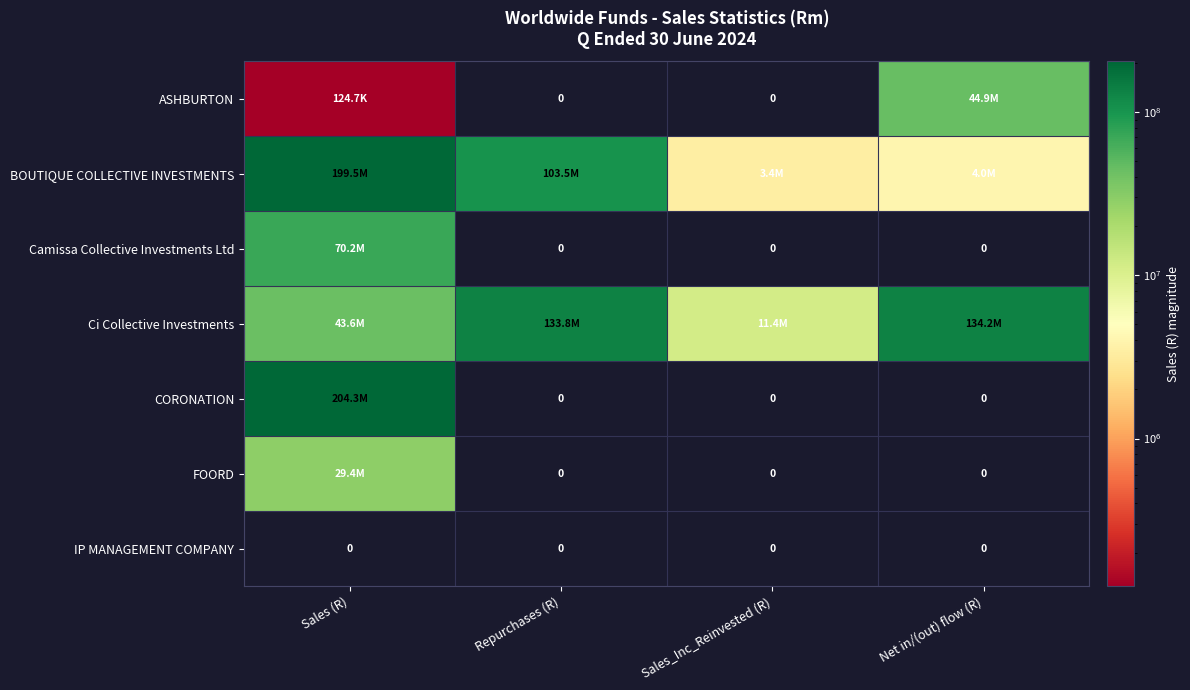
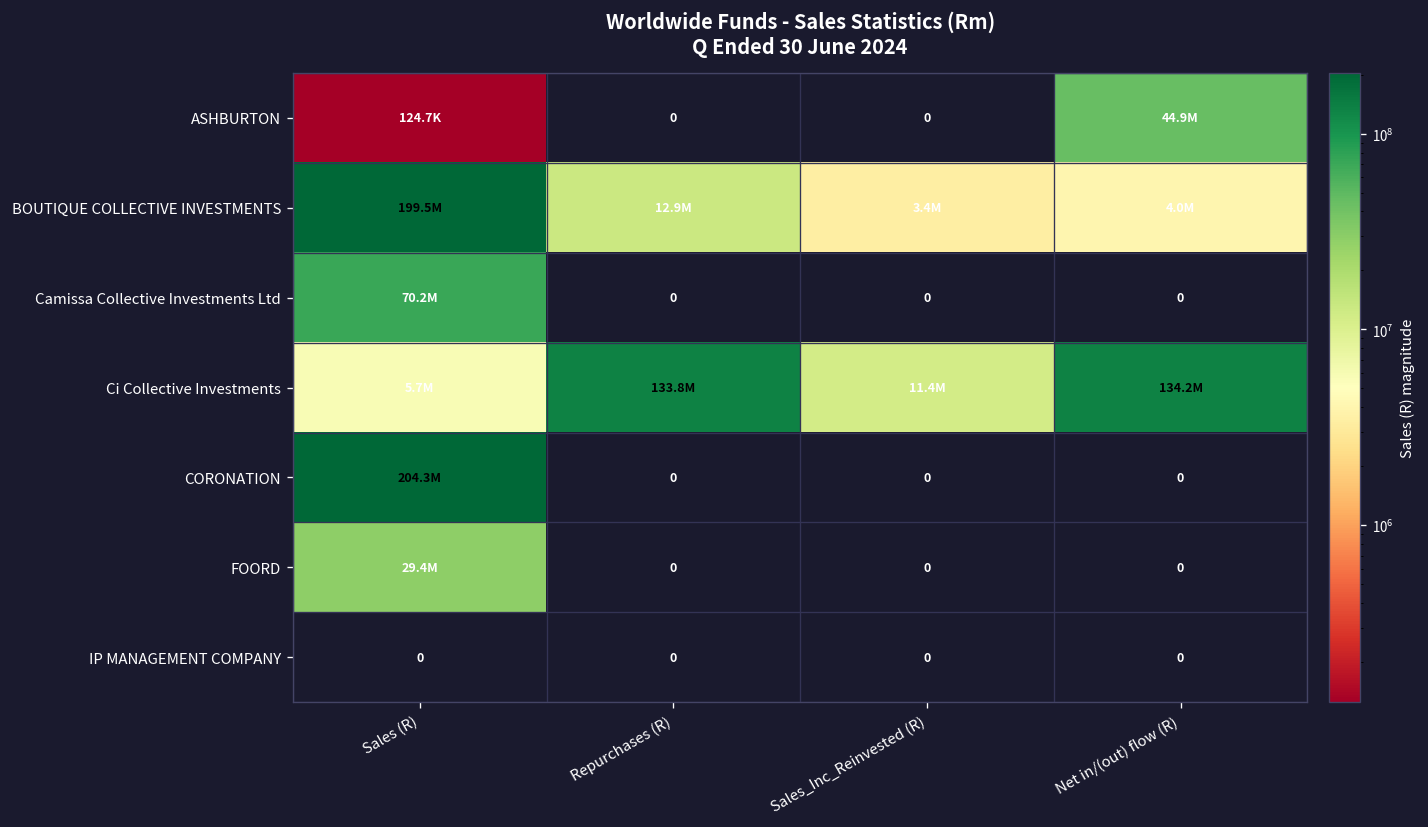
  {
    "ASHBURTON": {
      "Sales (R)": "124.7K",
      "Repurchases (R)": "0",
      "Sales_Inc_Reinvested (R)": "0",
      "Net in/(out) flow (R)": "44.9M"
    },
    "BOUTIQUE COLLECTIVE INVESTMENTS": {
      "Sales (R)": "199.5M",
-     "Repurchases (R)": "103.5M",
+     "Repurchases (R)": "12.9M",
      "Sales_Inc_Reinvested (R)": "3.4M",
      "Net in/(out) flow (R)": "4.0M"
    },
    "Camissa Collective Investments Ltd": {
      "Sales (R)": "70.2M",
      "Repurchases (R)": "0",
      "Sales_Inc_Reinvested (R)": "0",
      "Net in/(out) flow (R)": "0"
    },
    "Ci Collective Investments": {
-     "Sales (R)": "43.6M",
+     "Sales (R)": "5.7M",
      "Repurchases (R)": "133.8M",
      "Sales_Inc_Reinvested (R)": "11.4M",
      "Net in/(out) flow (R)": "134.2M"
    },
    "CORONATION": {
      "Sales (R)": "204.3M",
      "Repurchases (R)": "0",
      "Sales_Inc_Reinvested (R)": "0",
      "Net in/(out) flow (R)": "0"
    },
    "FOORD": {
      "Sales (R)": "29.4M",
      "Repurchases (R)": "0",
      "Sales_Inc_Reinvested (R)": "0",
      "Net in/(out) flow (R)": "0"
    },
    "IP MANAGEMENT COMPANY": {
      "Sales (R)": "0",
      "Repurchases (R)": "0",
      "Sales_Inc_Reinvested (R)": "0",
      "Net in/(out) flow (R)": "0"
    }
  }
